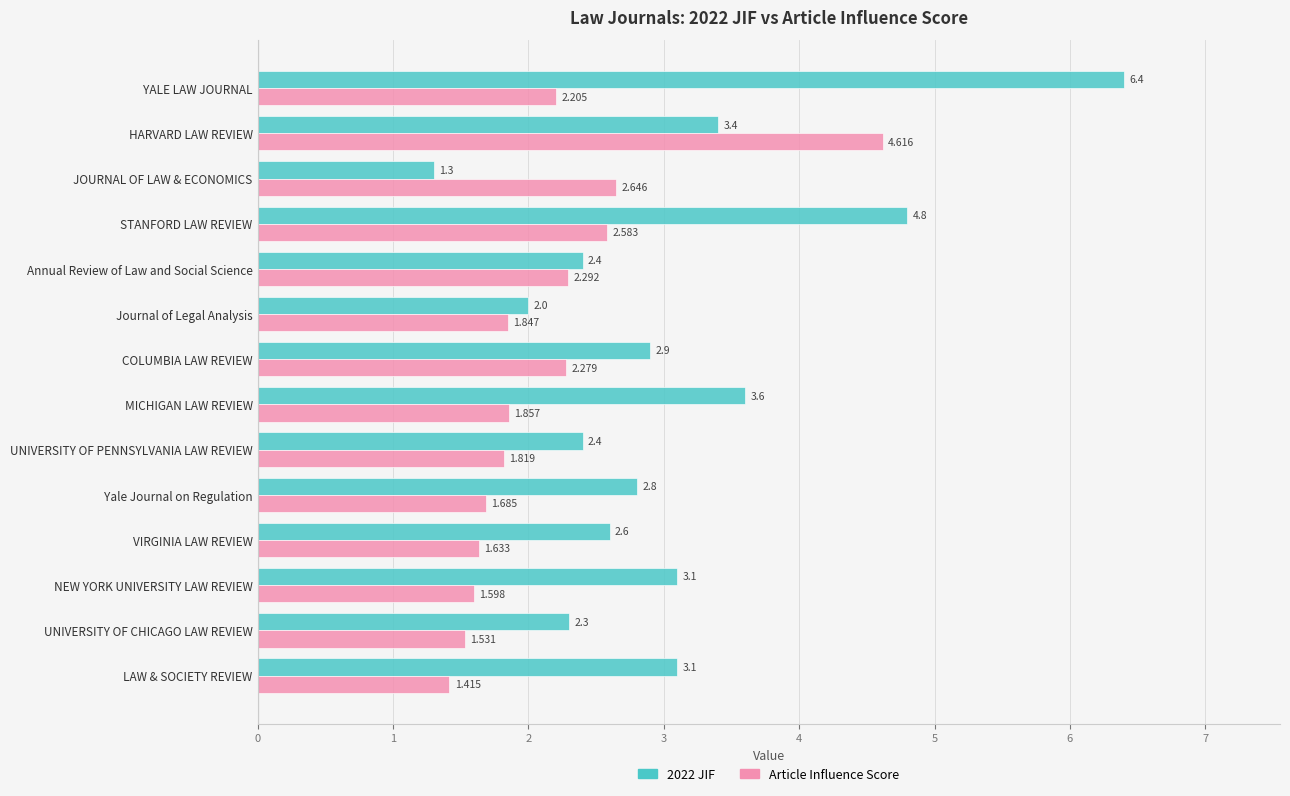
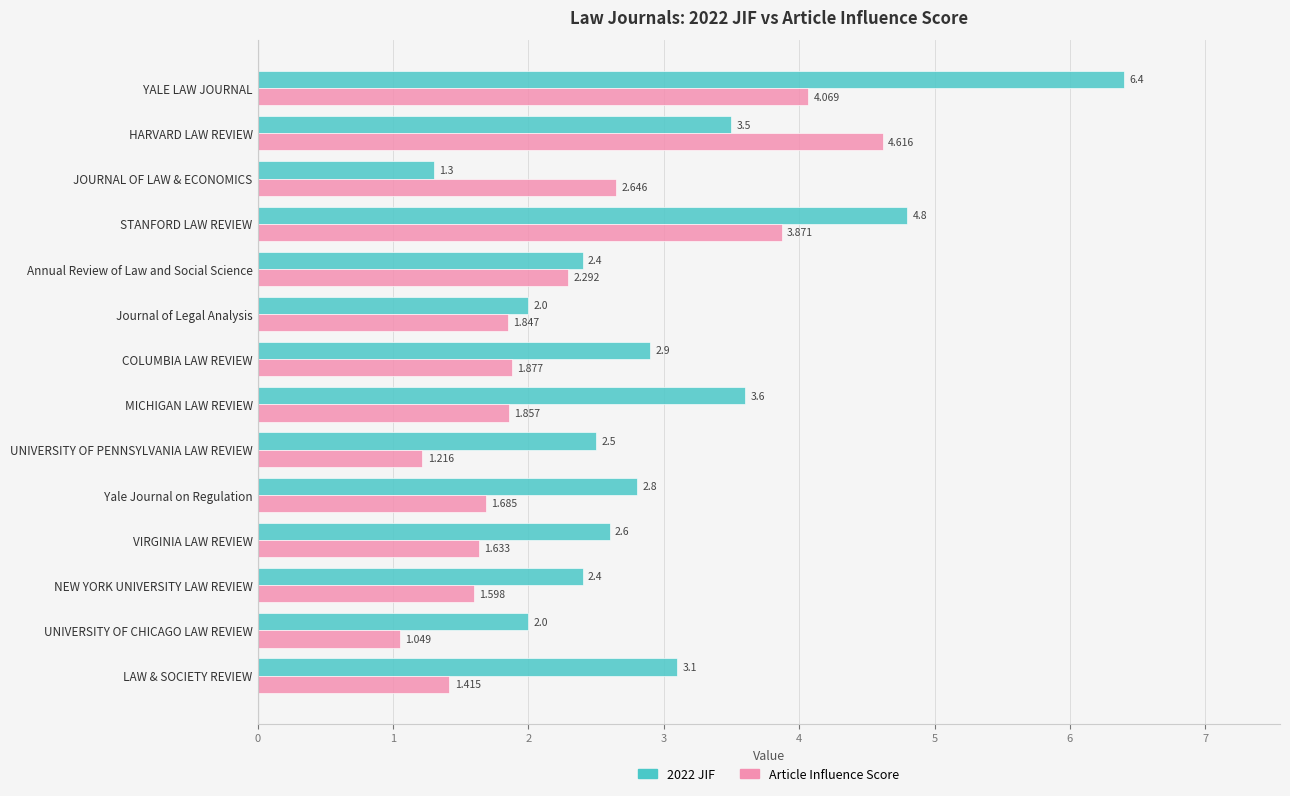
  {
    "2022 JIF": {
      "YALE LAW JOURNAL": 6.4,
-     "HARVARD LAW REVIEW": 3.4,
+     "HARVARD LAW REVIEW": 3.5,
      "JOURNAL OF LAW & ECONOMICS": 1.3,
      "STANFORD LAW REVIEW": 4.8,
      "Annual Review of Law and Social Science": 2.4,
      "Journal of Legal Analysis": 2.0,
      "COLUMBIA LAW REVIEW": 2.9,
      "MICHIGAN LAW REVIEW": 3.6,
-     "UNIVERSITY OF PENNSYLVANIA LAW REVIEW": 2.4,
+     "UNIVERSITY OF PENNSYLVANIA LAW REVIEW": 2.5,
      "Yale Journal on Regulation": 2.8,
      "VIRGINIA LAW REVIEW": 2.6,
-     "NEW YORK UNIVERSITY LAW REVIEW": 3.1,
-     "UNIVERSITY OF CHICAGO LAW REVIEW": 2.3,
+     "NEW YORK UNIVERSITY LAW REVIEW": 2.4,
+     "UNIVERSITY OF CHICAGO LAW REVIEW": 2.0,
      "LAW & SOCIETY REVIEW": 3.1
    },
    "Article Influence Score": {
-     "YALE LAW JOURNAL": 2.205,
+     "YALE LAW JOURNAL": 4.069,
      "HARVARD LAW REVIEW": 4.616,
      "JOURNAL OF LAW & ECONOMICS": 2.646,
-     "STANFORD LAW REVIEW": 2.583,
+     "STANFORD LAW REVIEW": 3.871,
      "Annual Review of Law and Social Science": 2.292,
      "Journal of Legal Analysis": 1.847,
-     "COLUMBIA LAW REVIEW": 2.279,
+     "COLUMBIA LAW REVIEW": 1.877,
      "MICHIGAN LAW REVIEW": 1.857,
-     "UNIVERSITY OF PENNSYLVANIA LAW REVIEW": 1.819,
+     "UNIVERSITY OF PENNSYLVANIA LAW REVIEW": 1.216,
      "Yale Journal on Regulation": 1.685,
      "VIRGINIA LAW REVIEW": 1.633,
      "NEW YORK UNIVERSITY LAW REVIEW": 1.598,
-     "UNIVERSITY OF CHICAGO LAW REVIEW": 1.531,
+     "UNIVERSITY OF CHICAGO LAW REVIEW": 1.049,
      "LAW & SOCIETY REVIEW": 1.415
    }
  }
